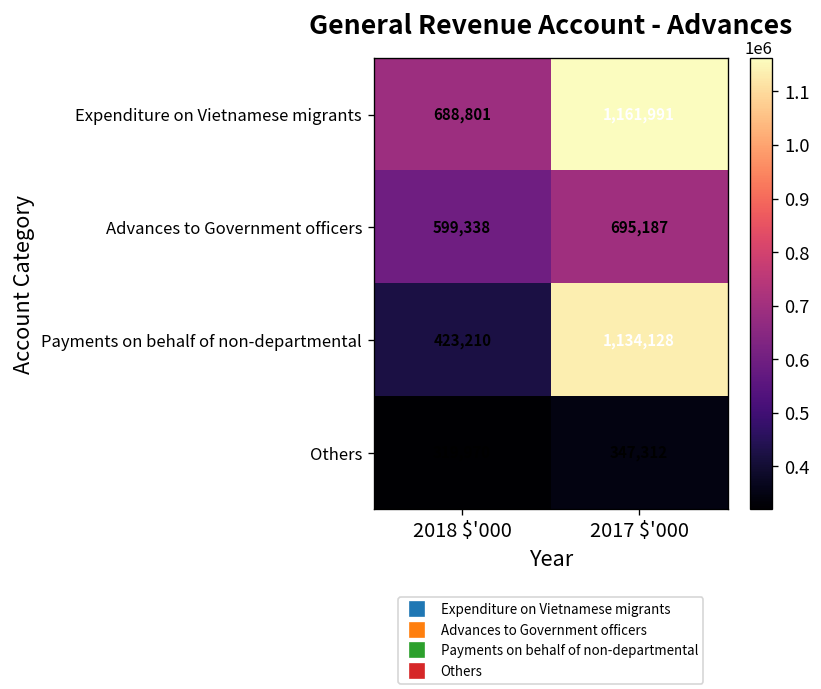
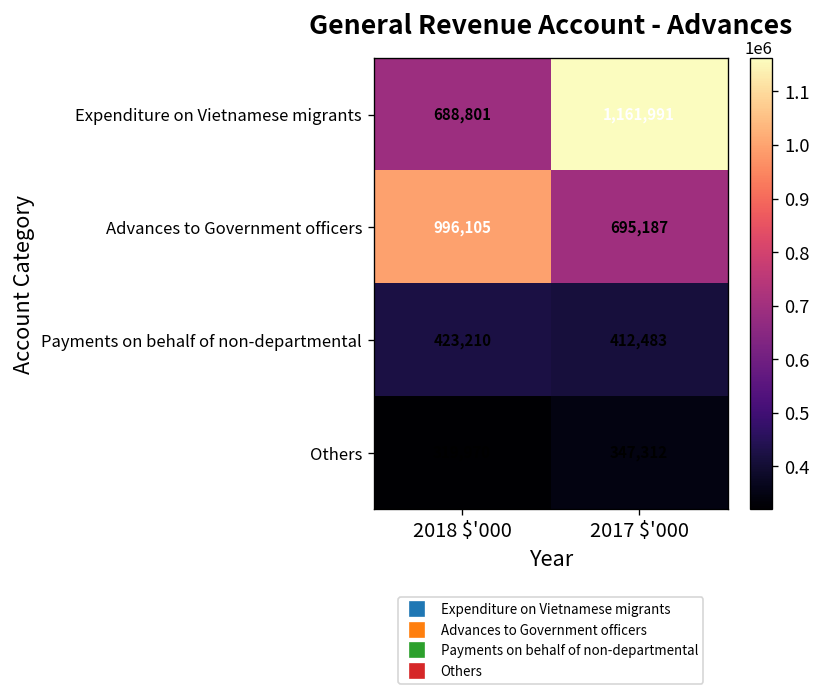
  {
    "Expenditure on Vietnamese migrants": {
      "2018 $'000": "688,801",
      "2017 $'000": "1,161,991"
    },
    "Advances to Government officers": {
-     "2018 $'000": "599,338",
+     "2018 $'000": "996,105",
      "2017 $'000": "695,187"
    },
    "Payments on behalf of non-departmental": {
      "2018 $'000": "423,210",
-     "2017 $'000": "1,134,128"
+     "2017 $'000": "412,483"
    }
  }
